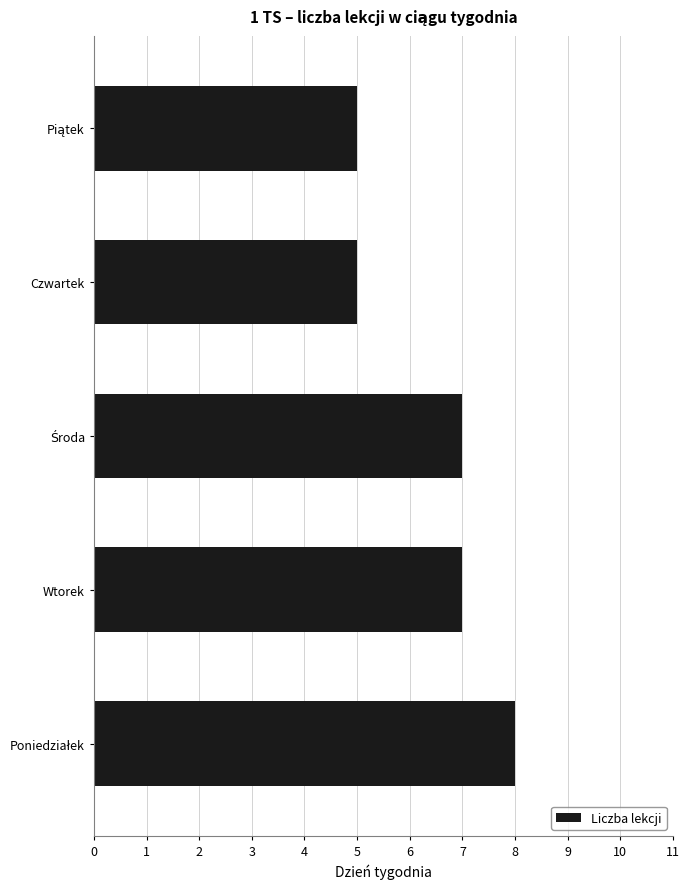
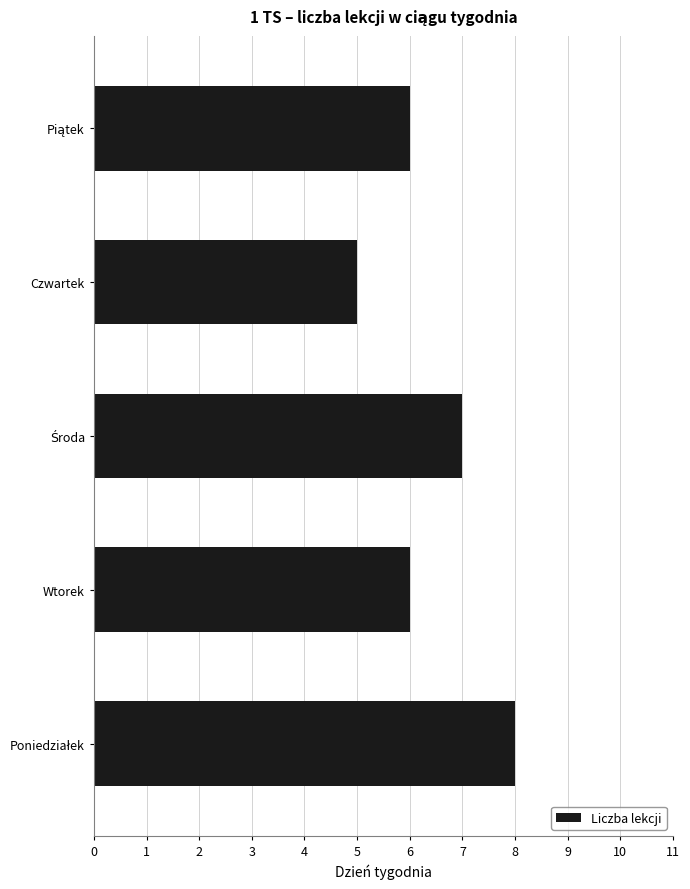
  {
-   "Piątek": 5,
+   "Piątek": 6,
    "Czwartek": 5,
    "Środa": 7,
-   "Wtorek": 7,
+   "Wtorek": 6,
    "Poniedziałek": 8
  }
